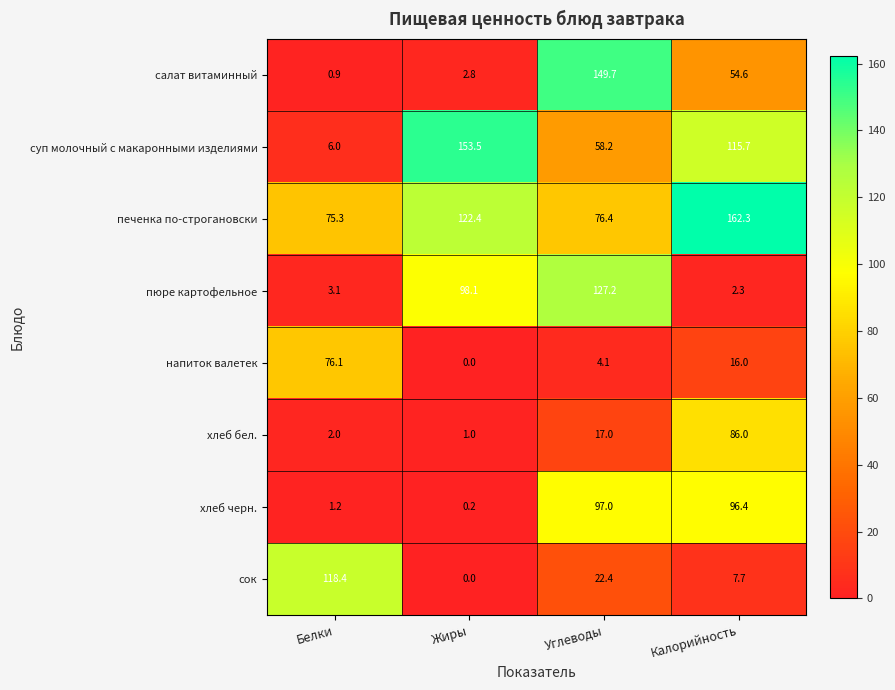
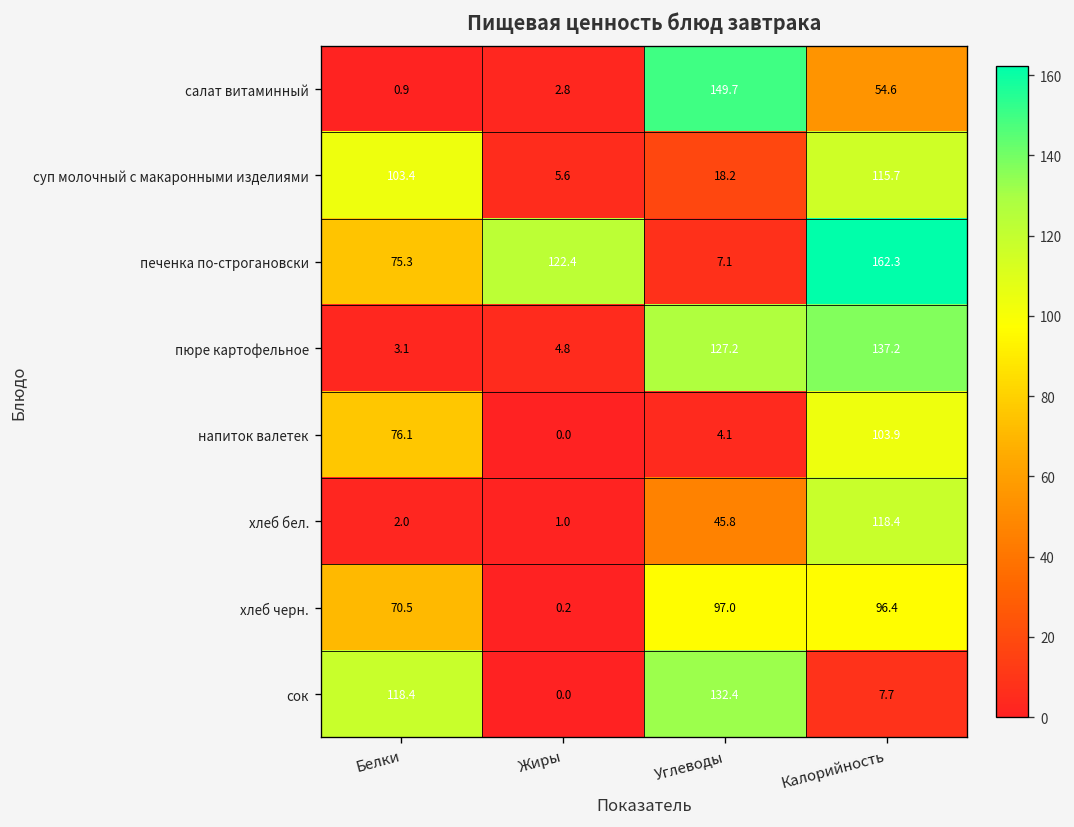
  {
    "салат витаминный": {
      "Белки": 0.9,
      "Жиры": 2.8,
      "Углеводы": 149.7,
      "Калорийность": 54.6
    },
    "суп молочный с макаронными изделиями": {
-     "Белки": 6.0,
-     "Жиры": 153.5,
-     "Углеводы": 58.2,
+     "Белки": 103.4,
+     "Жиры": 5.6,
+     "Углеводы": 18.2,
      "Калорийность": 115.7
    },
    "печенка по-строгановски": {
      "Белки": 75.3,
      "Жиры": 122.4,
-     "Углеводы": 76.4,
+     "Углеводы": 7.1,
      "Калорийность": 162.3
    },
    "пюре картофельное": {
      "Белки": 3.1,
-     "Жиры": 98.1,
+     "Жиры": 4.8,
      "Углеводы": 127.2,
-     "Калорийность": 2.3
+     "Калорийность": 137.2
    },
    "напиток валетек": {
      "Белки": 76.1,
      "Жиры": 0.0,
      "Углеводы": 4.1,
-     "Калорийность": 16.0
+     "Калорийность": 103.9
    },
    "хлеб бел.": {
      "Белки": 2.0,
      "Жиры": 1.0,
-     "Углеводы": 17.0,
-     "Калорийность": 86.0
+     "Углеводы": 45.8,
+     "Калорийность": 118.4
    },
    "хлеб черн.": {
-     "Белки": 1.2,
+     "Белки": 70.5,
      "Жиры": 0.2,
      "Углеводы": 97.0,
      "Калорийность": 96.4
    },
    "сок": {
      "Белки": 118.4,
      "Жиры": 0.0,
-     "Углеводы": 22.4,
+     "Углеводы": 132.4,
      "Калорийность": 7.7
    }
  }
